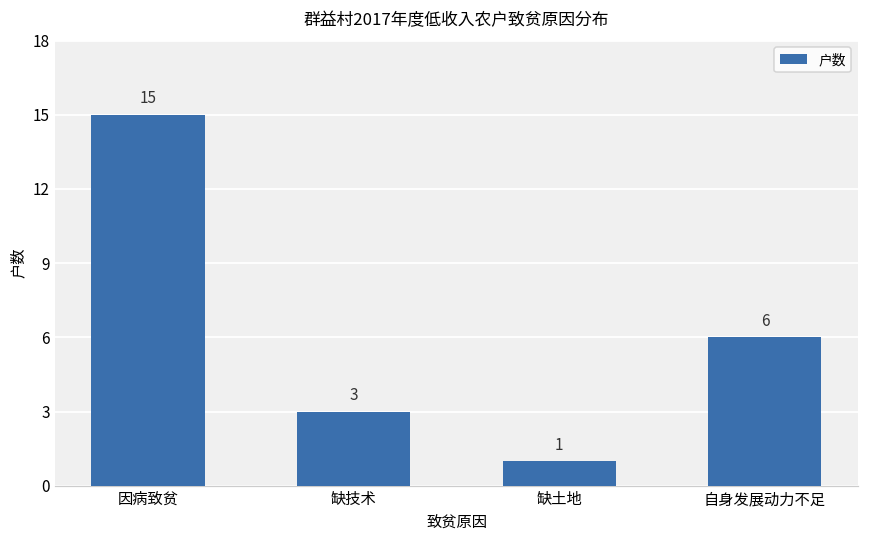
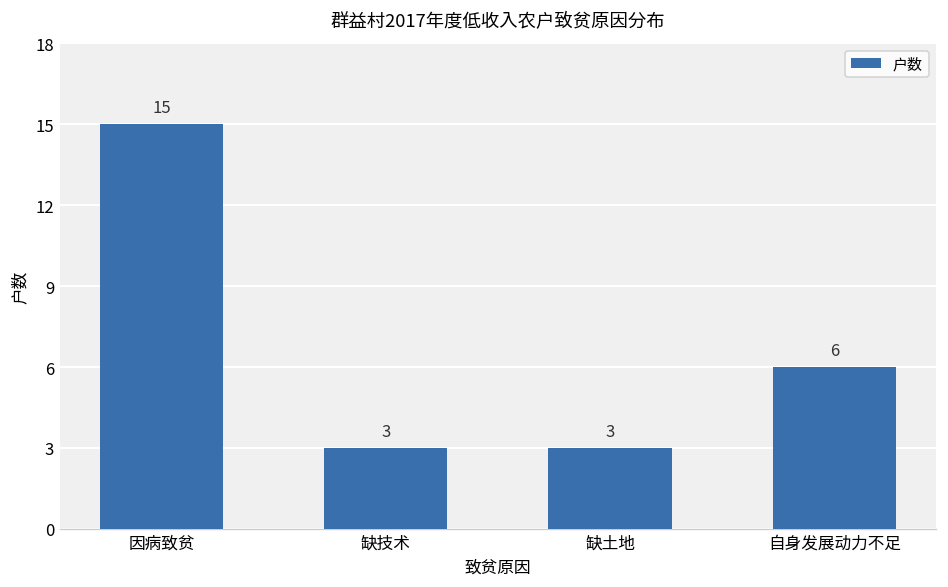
  {
    "因病致贫": 15,
    "缺技术": 3,
-   "缺土地": 1,
+   "缺土地": 3,
    "自身发展动力不足": 6
  }
